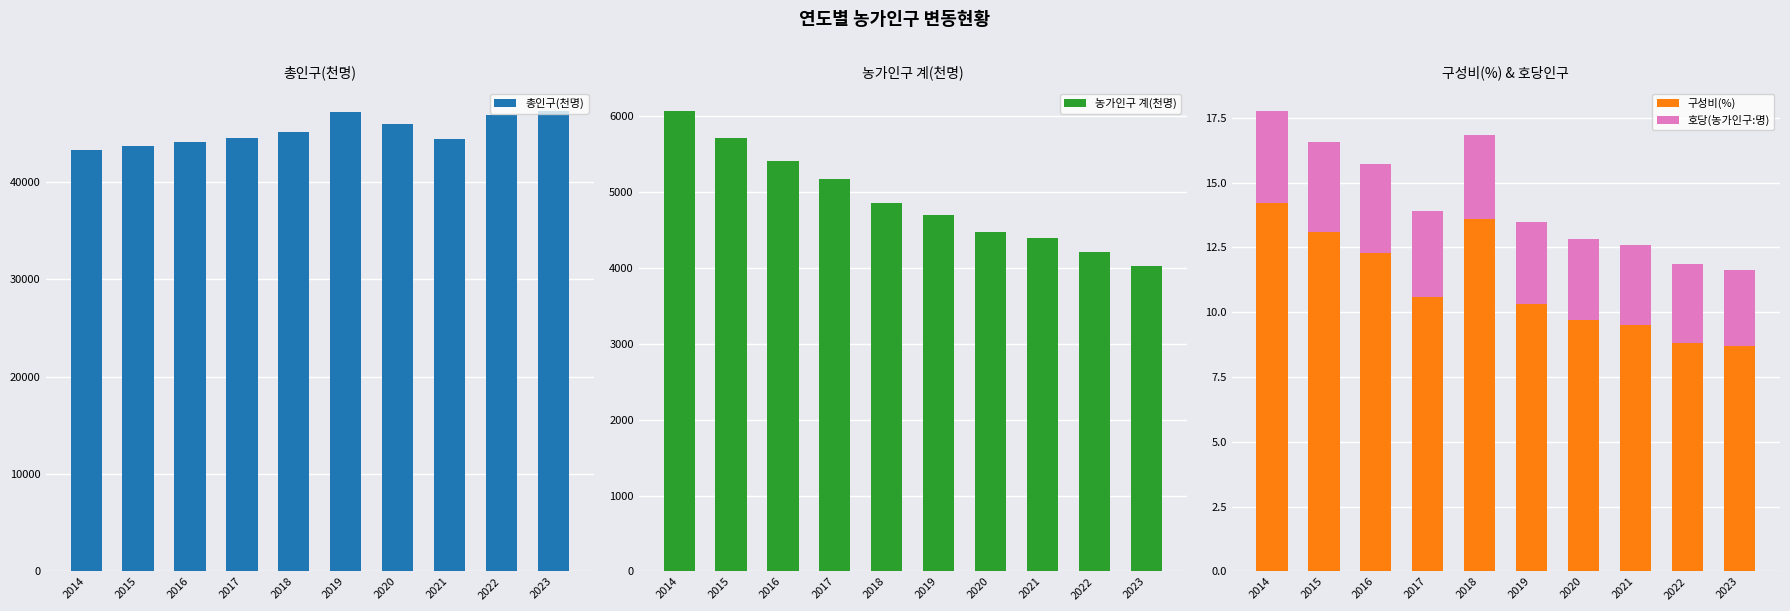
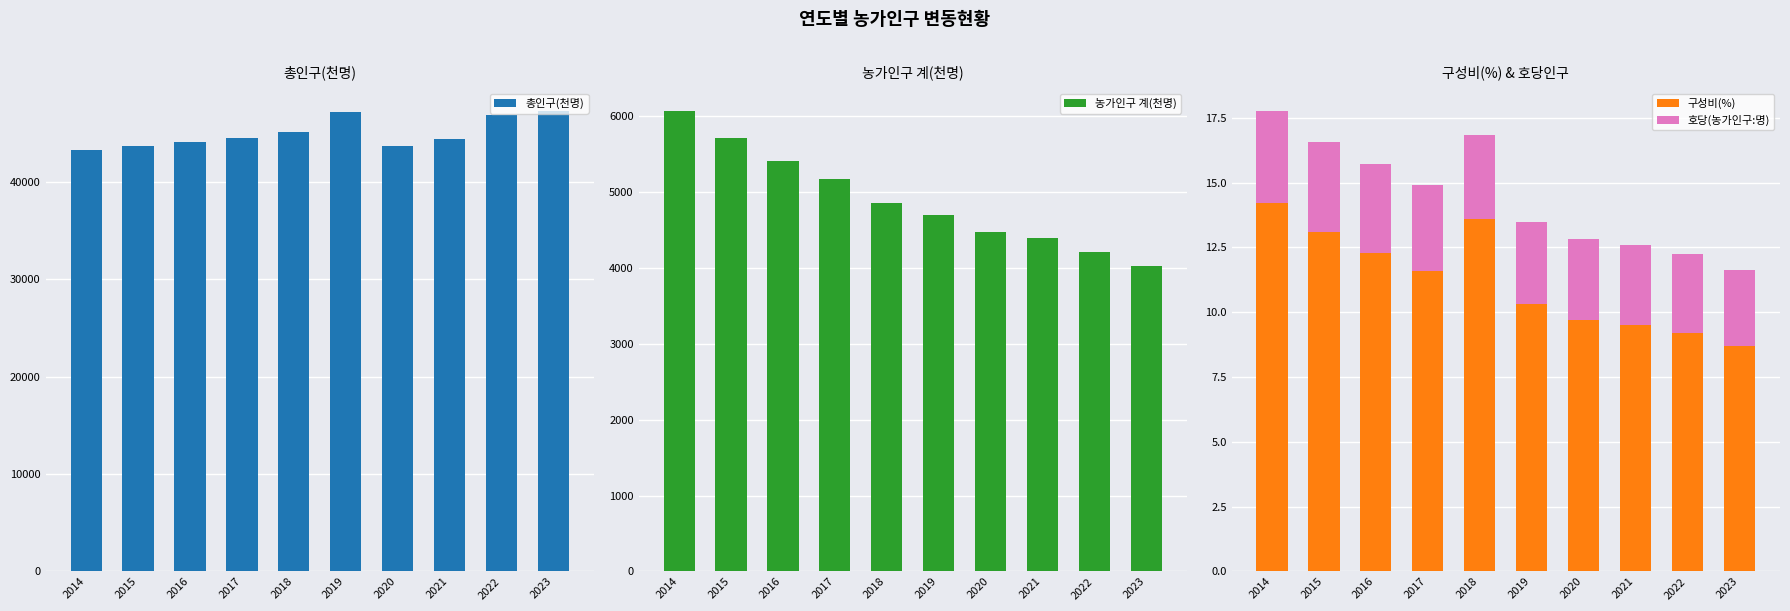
  {
    "총인구(천명)": {
      "2014": 43000,
      "2015": 44000,
      "2016": 44000,
      "2017": 44000,
      "2018": 45000,
      "2019": 47000,
-     "2020": 46000,
+     "2020": 44000,
      "2021": 44000,
      "2022": 47000
    },
    "농가인구 계(천명)": {
      "2014": 6100,
      "2015": 5700,
      "2016": 5400,
      "2017": 5200,
      "2018": 4900,
      "2019": 4700,
      "2020": 4500,
      "2021": 4400,
      "2022": 4200,
      "2023": 4000
    },
    "구성비(%) & 호당인구": {
      "구성비(%)": {
        "2014": 14.2,
        "2015": 13.1,
        "2016": 12.3,
-       "2017": 10.6,
+       "2017": 11.6,
        "2018": 13.6,
        "2019": 10.3,
        "2020": 9.7,
        "2021": 9.5,
-       "2022": 8.8,
+       "2022": 9.2,
        "2023": 8.7
      },
      "호당(농가인구:명)": {
        "2014": 3.6,
        "2015": 3.5,
        "2016": 3.4,
        "2017": 3.3,
        "2018": 3.2,
        "2019": 3.2,
        "2020": 3.1,
        "2021": 3.1,
        "2022": 3.1,
        "2023": 2.9
      }
    }
  }
